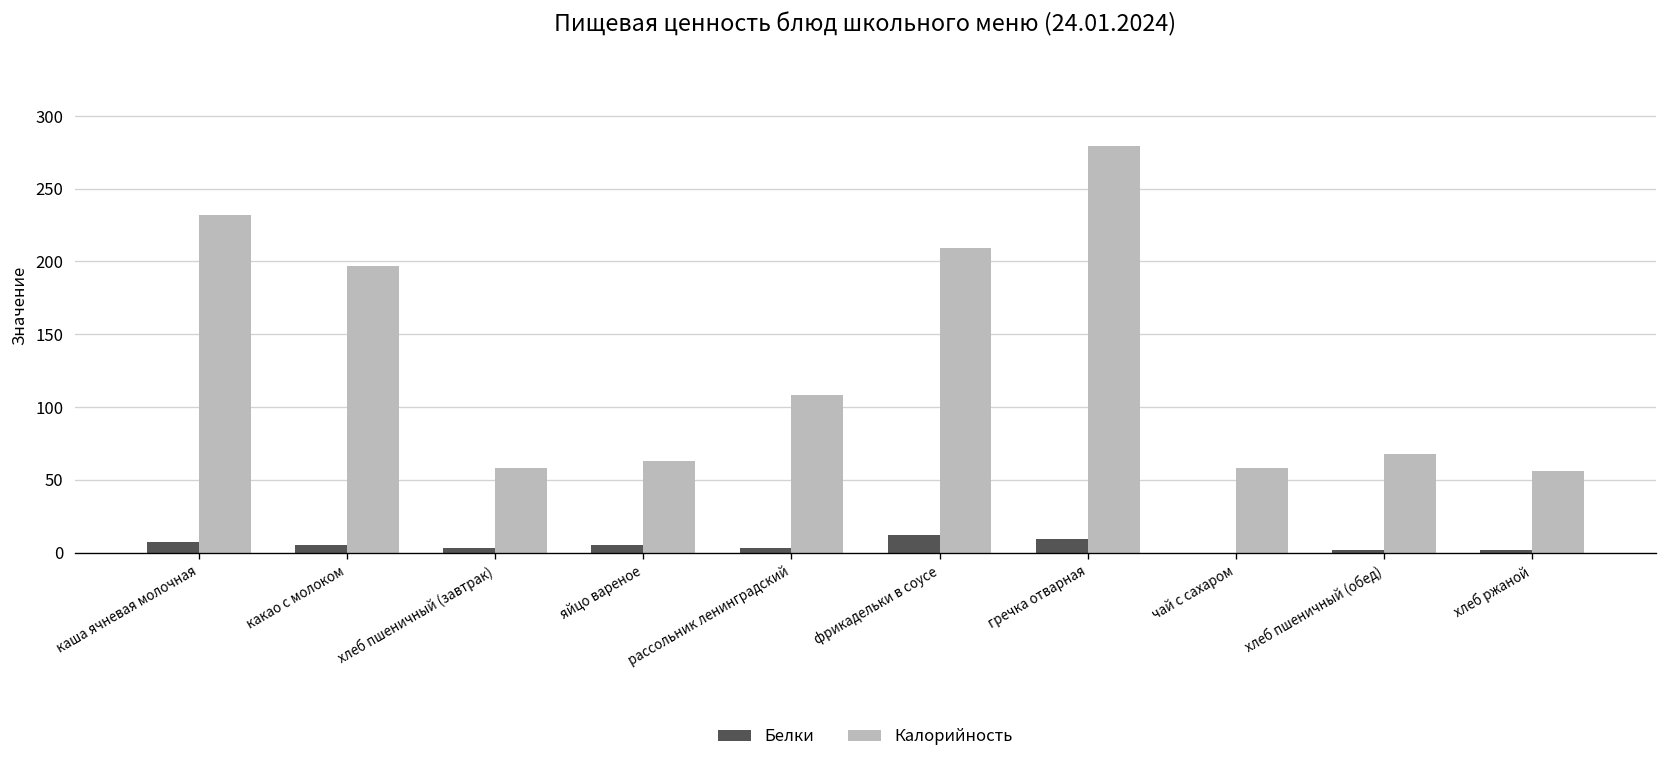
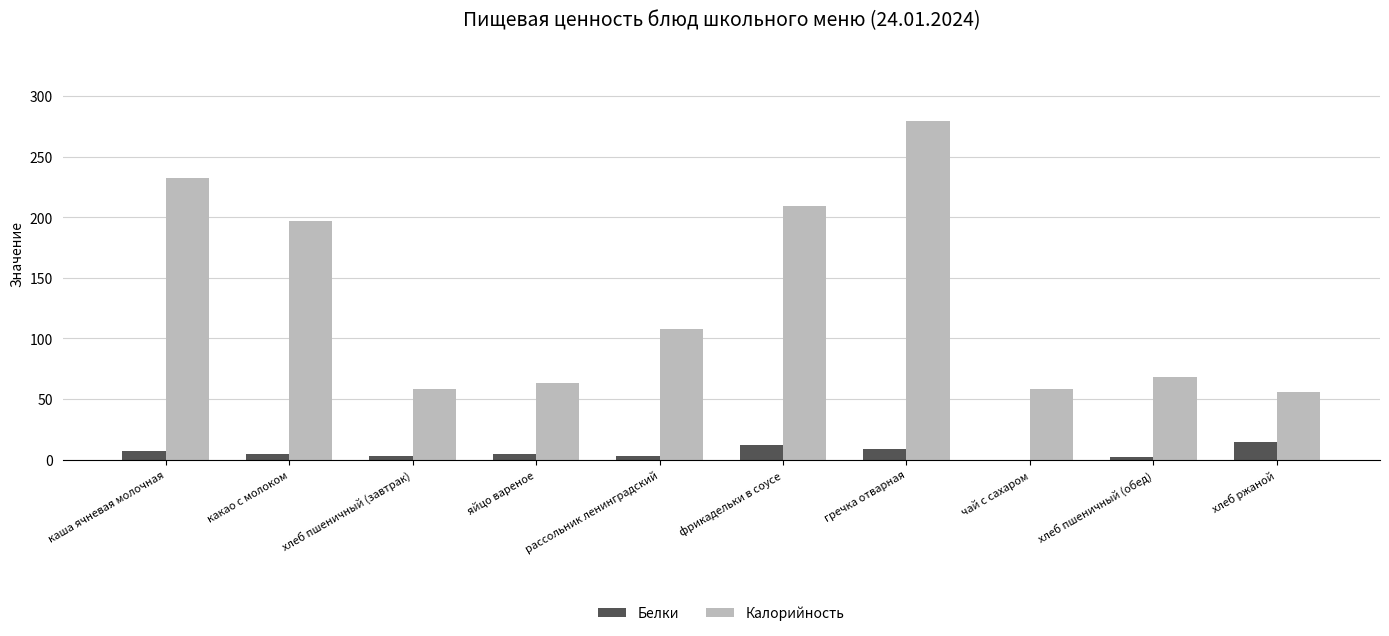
  {
    "Белки": {
      "каша ячневая молочная": 7,
      "какао с молоком": 5,
      "хлеб пшеничный (завтрак)": 3,
      "яйцо вареное": 5,
      "рассольник ленинградский": 3,
      "фрикадельки в соусе": 12,
      "гречка отварная": 9,
      "чай с сахаром": 0,
-     "хлеб ржаной": 2
+     "хлеб ржаной": 15
    },
    "Калорийность": {
      "каша ячневая молочная": 232,
      "какао с молоком": 197,
      "хлеб пшеничный (завтрак)": 58,
      "яйцо вареное": 63,
      "рассольник ленинградский": 108,
      "фрикадельки в соусе": 209,
      "гречка отварная": 279,
      "чай с сахаром": 58,
      "хлеб пшеничный (обед)": 68,
      "хлеб ржаной": 56
    }
  }
